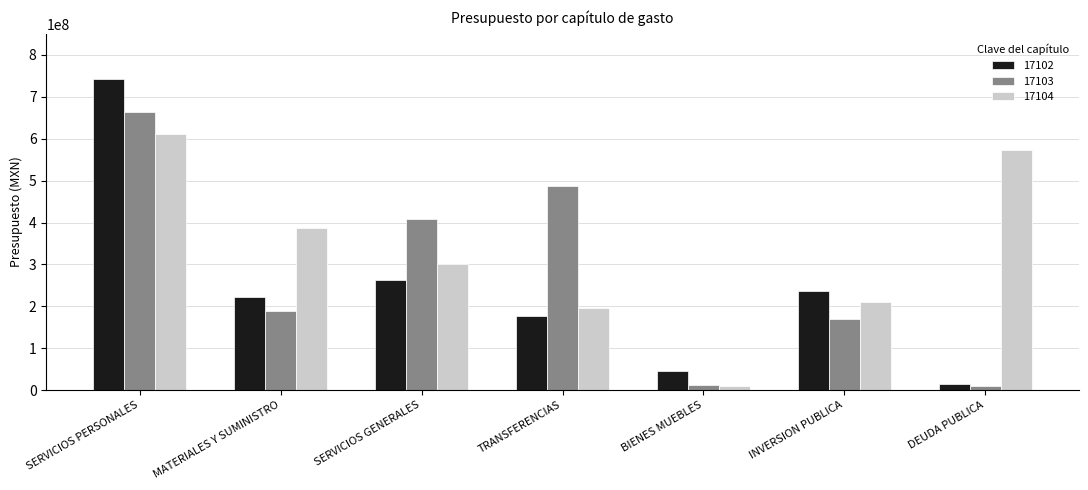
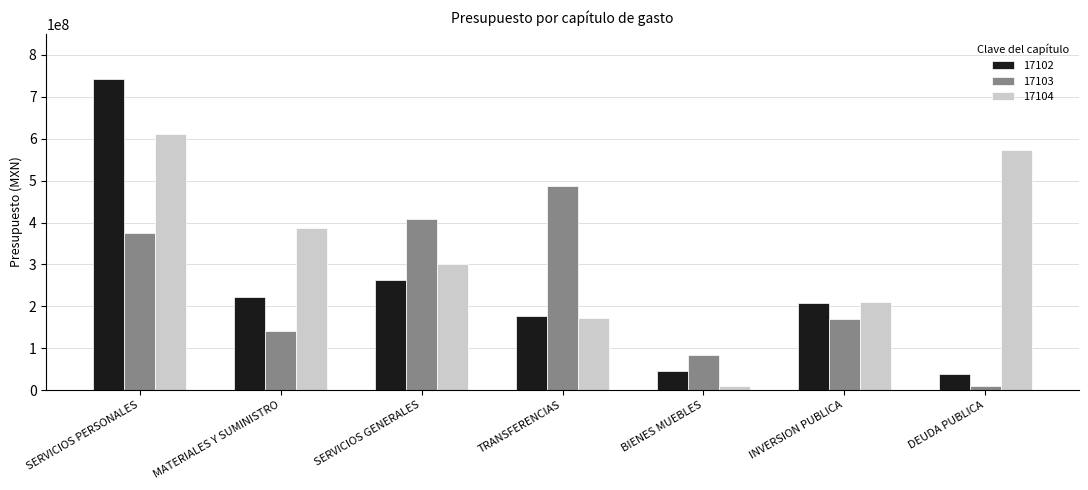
  {
    "17102": {
      "SERVICIOS PERSONALES": 740000000,
      "MATERIALES Y SUMINISTRO": 220000000,
      "SERVICIOS GENERALES": 260000000,
      "TRANSFERENCIAS": 180000000,
      "BIENES MUEBLES": 40000000,
-     "INVERSION PUBLICA": 240000000,
-     "DEUDA PUBLICA": 20000000
+     "INVERSION PUBLICA": 210000000,
+     "DEUDA PUBLICA": 40000000
    },
    "17103": {
-     "SERVICIOS PERSONALES": 660000000,
-     "MATERIALES Y SUMINISTRO": 190000000,
+     "SERVICIOS PERSONALES": 370000000,
+     "MATERIALES Y SUMINISTRO": 140000000,
      "SERVICIOS GENERALES": 410000000,
      "TRANSFERENCIAS": 490000000,
-     "BIENES MUEBLES": 10000000,
+     "BIENES MUEBLES": 80000000,
      "INVERSION PUBLICA": 170000000,
      "DEUDA PUBLICA": 10000000
    },
    "17104": {
      "SERVICIOS PERSONALES": 610000000,
      "MATERIALES Y SUMINISTRO": 390000000,
      "SERVICIOS GENERALES": 300000000,
-     "TRANSFERENCIAS": 200000000,
+     "TRANSFERENCIAS": 170000000,
      "BIENES MUEBLES": 10000000,
      "INVERSION PUBLICA": 210000000,
      "DEUDA PUBLICA": 570000000
    }
  }
